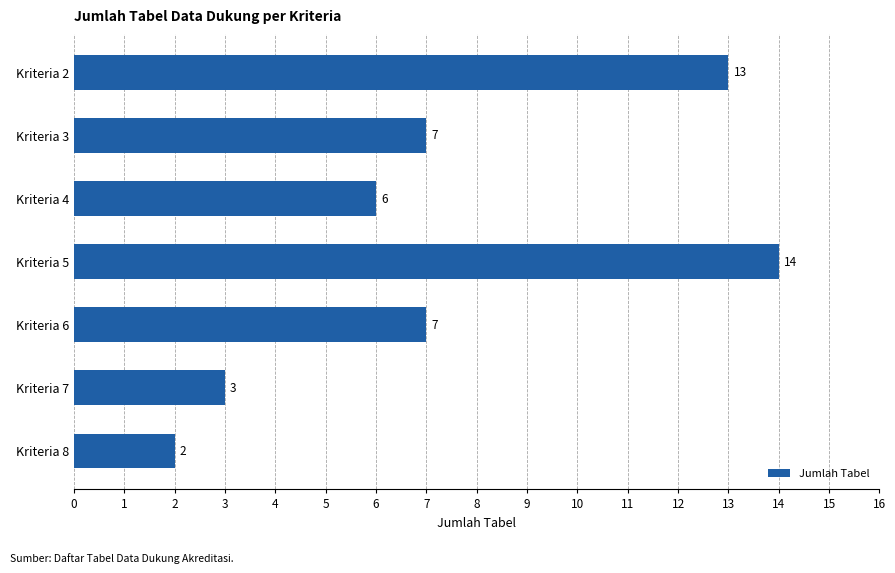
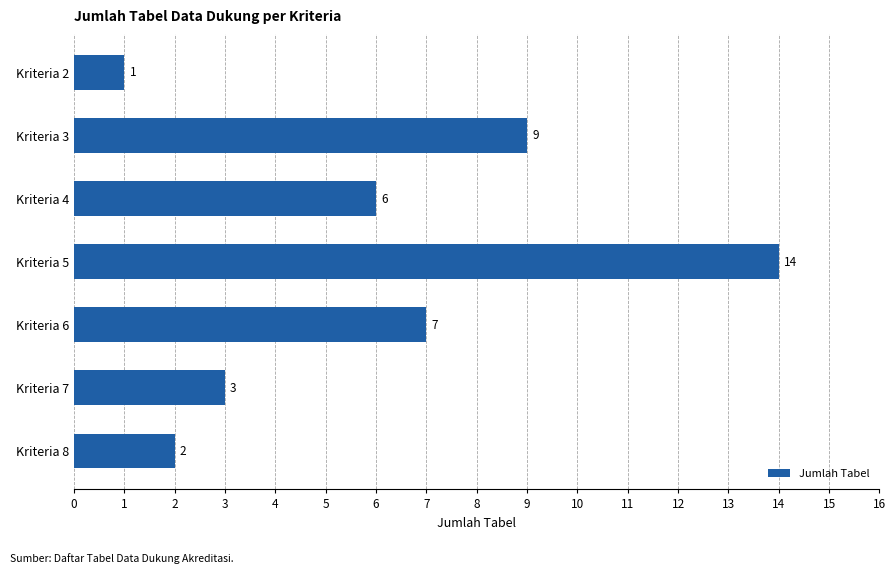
  {
-   "Kriteria 2": 13,
-   "Kriteria 3": 7,
+   "Kriteria 2": 1,
+   "Kriteria 3": 9,
    "Kriteria 4": 6,
    "Kriteria 5": 14,
    "Kriteria 6": 7,
    "Kriteria 7": 3,
    "Kriteria 8": 2
  }
